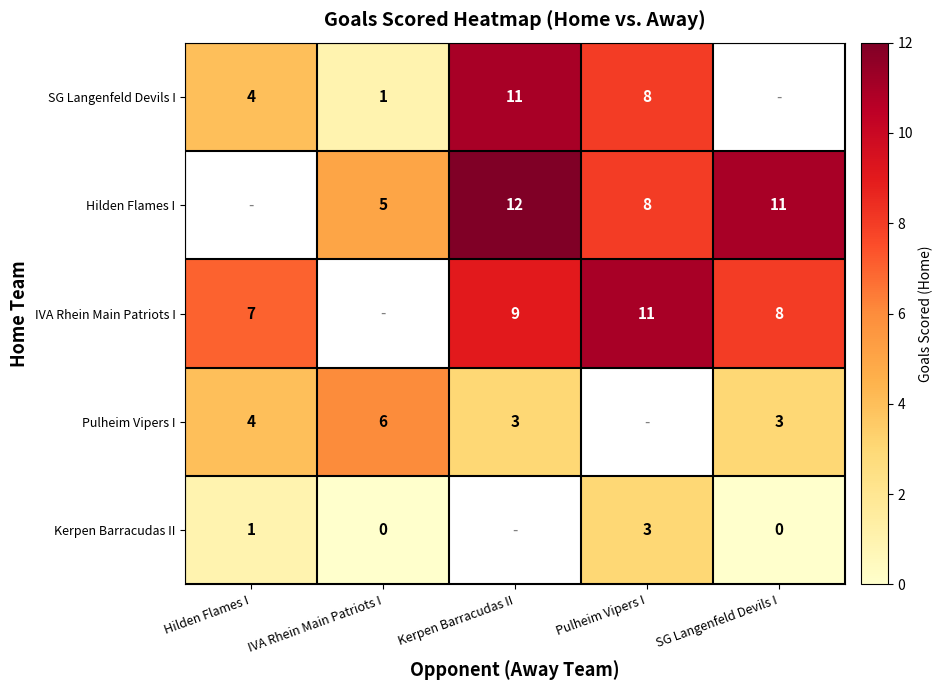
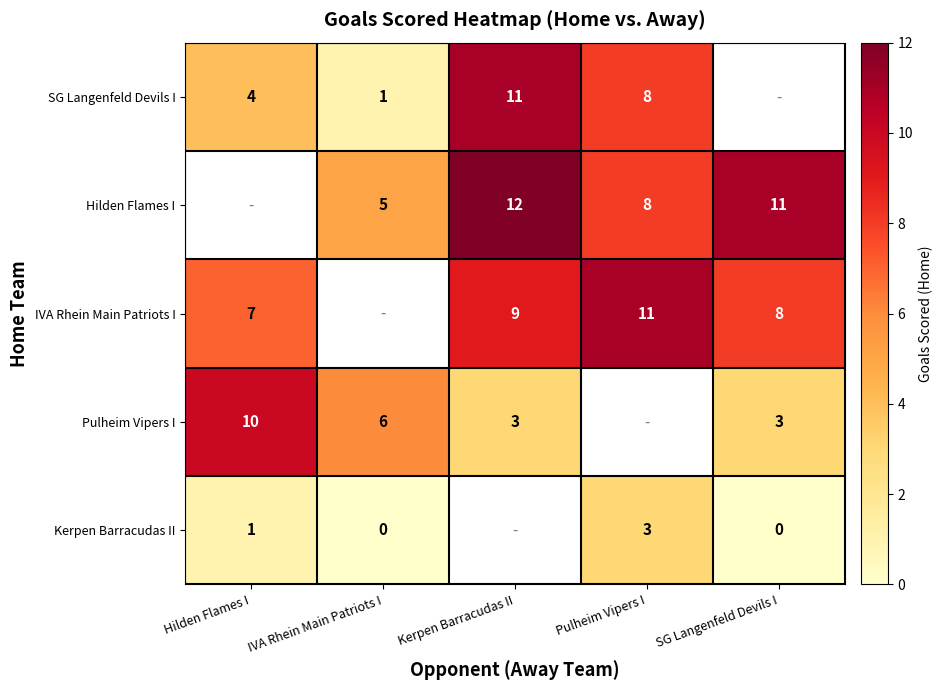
  {
    "SG Langenfeld Devils I": {
      "Hilden Flames I": 4,
      "IVA Rhein Main Patriots I": 1,
      "Kerpen Barracudas II": 11,
      "Pulheim Vipers I": 8
    },
    "Hilden Flames I": {
      "IVA Rhein Main Patriots I": 5,
      "Kerpen Barracudas II": 12,
      "Pulheim Vipers I": 8,
      "SG Langenfeld Devils I": 11
    },
    "IVA Rhein Main Patriots I": {
      "Hilden Flames I": 7,
      "Kerpen Barracudas II": 9,
      "Pulheim Vipers I": 11,
      "SG Langenfeld Devils I": 8
    },
    "Pulheim Vipers I": {
-     "Hilden Flames I": 4,
+     "Hilden Flames I": 10,
      "IVA Rhein Main Patriots I": 6,
      "Kerpen Barracudas II": 3,
      "SG Langenfeld Devils I": 3
    },
    "Kerpen Barracudas II": {
      "Hilden Flames I": 1,
      "IVA Rhein Main Patriots I": 0,
      "Pulheim Vipers I": 3,
      "SG Langenfeld Devils I": 0
    }
  }
